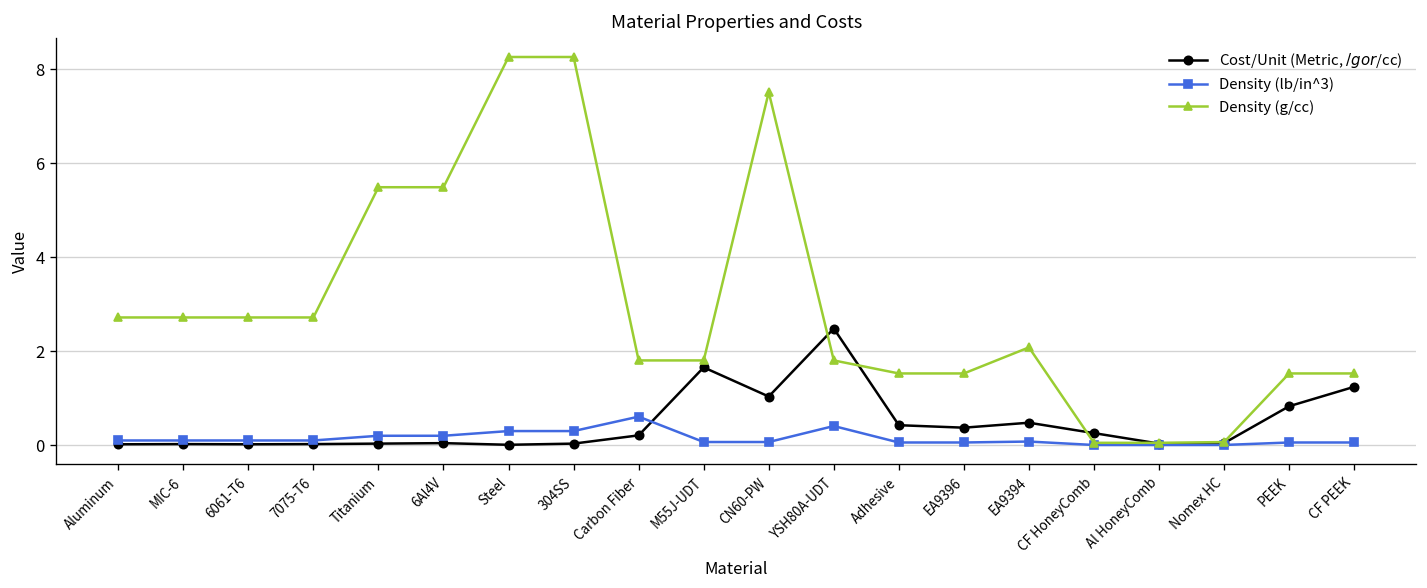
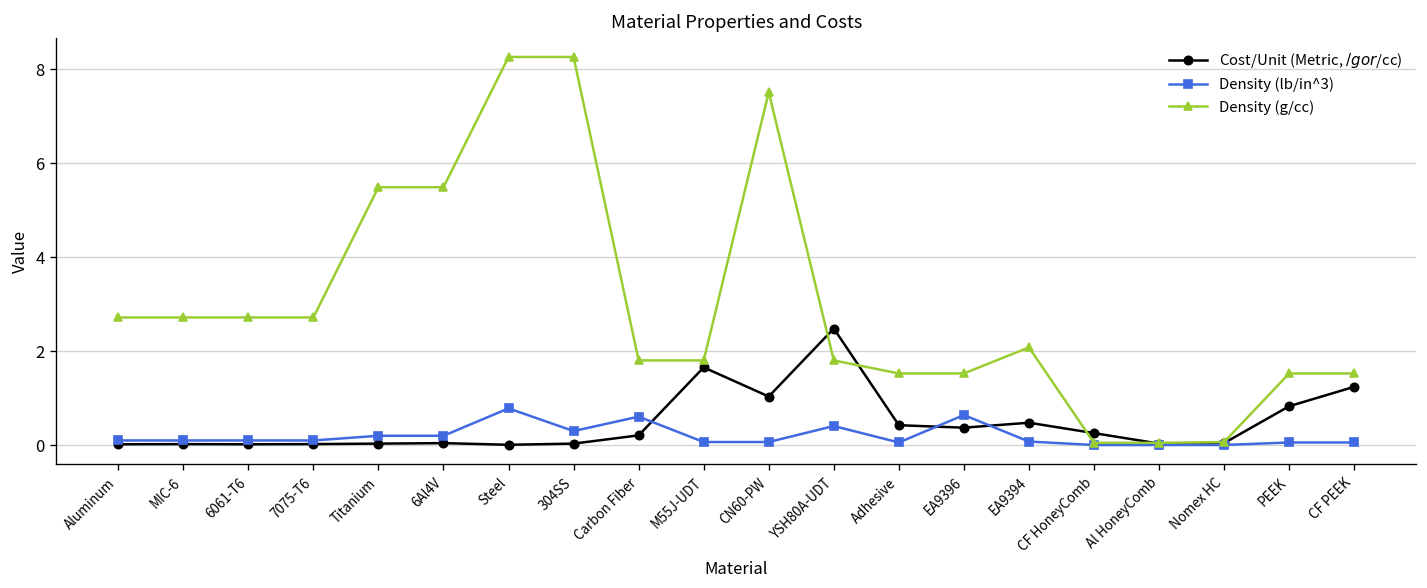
  {
    "Density (lb/in^3)": {
      "Aluminum": 0.1,
      "MIC-6": 0.1,
      "6061-T6": 0.1,
      "7075-T6": 0.1,
      "Titanium": 0.2,
      "6Al4V": 0.2,
-     "Steel": 0.3,
+     "Steel": 0.8,
      "304SS": 0.3,
      "Carbon Fiber": 0.6,
      "M55J-UDT": 0.1,
      "CN60-PW": 0.1,
      "YSH80A-UDT": 0.4,
      "Adhesive": 0.1,
-     "EA9396": 0.1,
+     "EA9396": 0.6,
      "EA9394": 0.1,
      "PEEK": 0.1,
      "CF PEEK": 0.1
    },
    "Density (g/cc)": {
      "Aluminum": 2.7,
      "MIC-6": 2.7,
      "6061-T6": 2.7,
      "7075-T6": 2.7,
      "Titanium": 5.5,
      "6Al4V": 5.5,
      "Steel": 8.3,
      "304SS": 8.3,
      "Carbon Fiber": 1.8,
      "M55J-UDT": 1.8,
      "CN60-PW": 7.5,
      "YSH80A-UDT": 1.8,
      "Adhesive": 1.5,
      "EA9396": 1.5,
      "EA9394": 2.1,
      "PEEK": 1.5,
      "CF PEEK": 1.5
    }
  }
